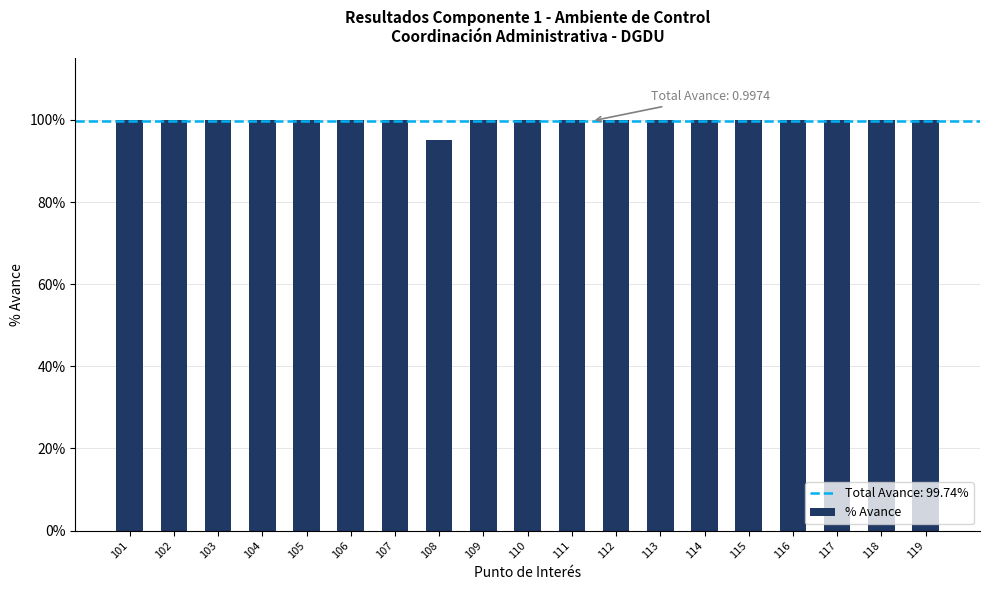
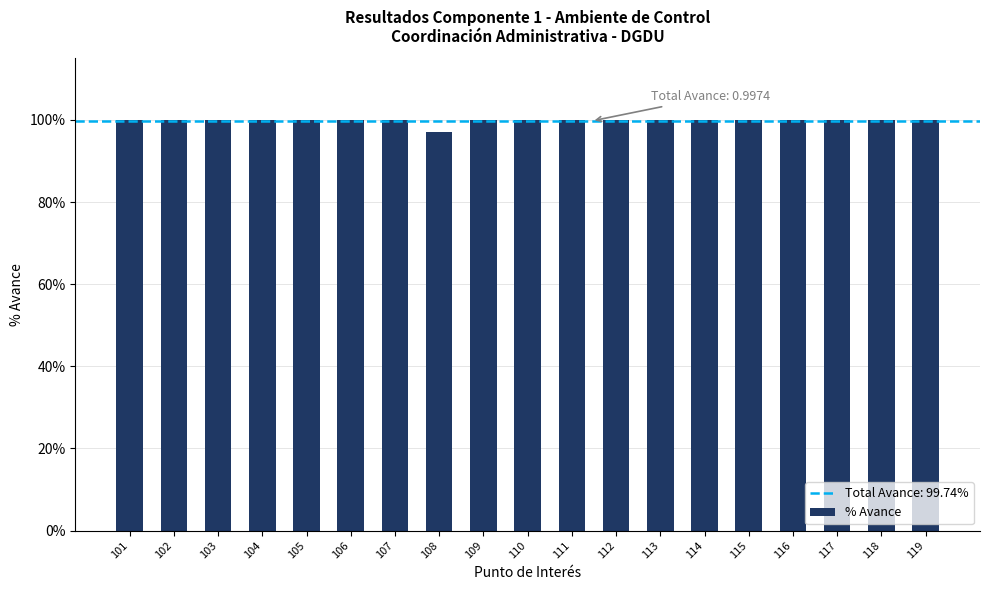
  {
    "101": "100%",
    "102": "100%",
    "103": "100%",
    "104": "100%",
    "105": "100%",
    "106": "100%",
    "107": "100%",
-   "108": "95%",
+   "108": "97%",
    "109": "100%",
    "110": "100%",
    "111": "100%",
    "116": "100%",
    "117": "100%",
    "118": "100%",
    "119": "100%"
  }
